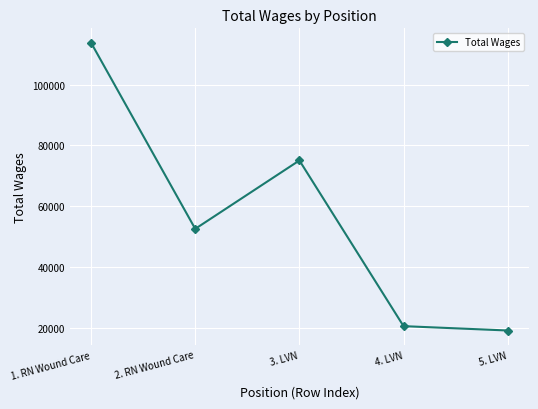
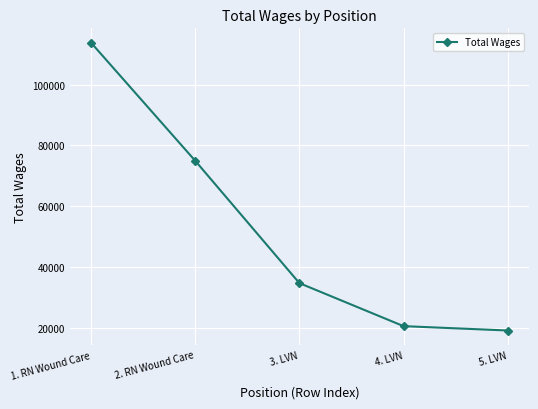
  {
    "1. RN Wound Care": 114000,
-   "2. RN Wound Care": 53000,
-   "3. LVN": 75000,
+   "2. RN Wound Care": 75000,
+   "3. LVN": 35000,
    "4. LVN": 21000,
    "5. LVN": 19000
  }
